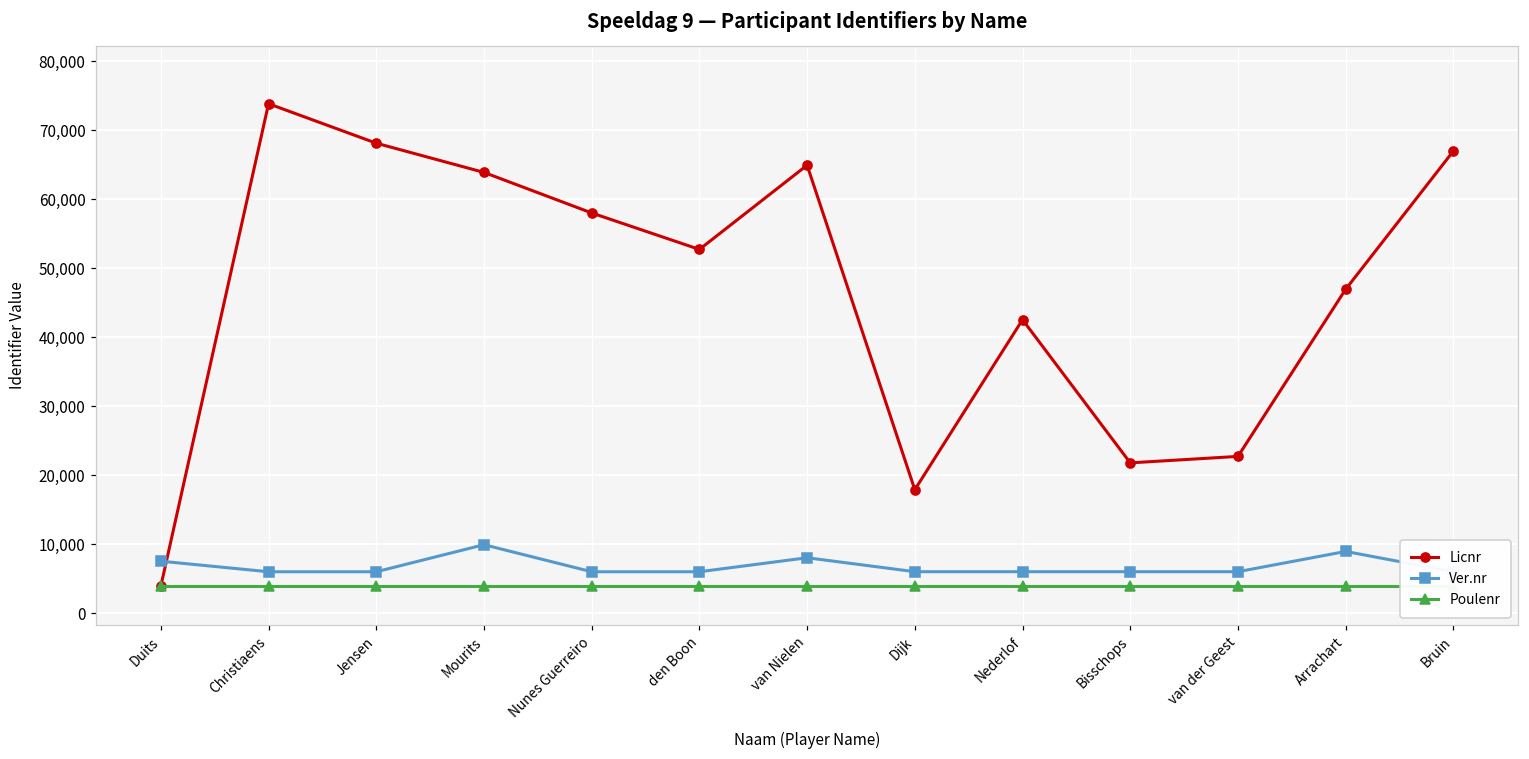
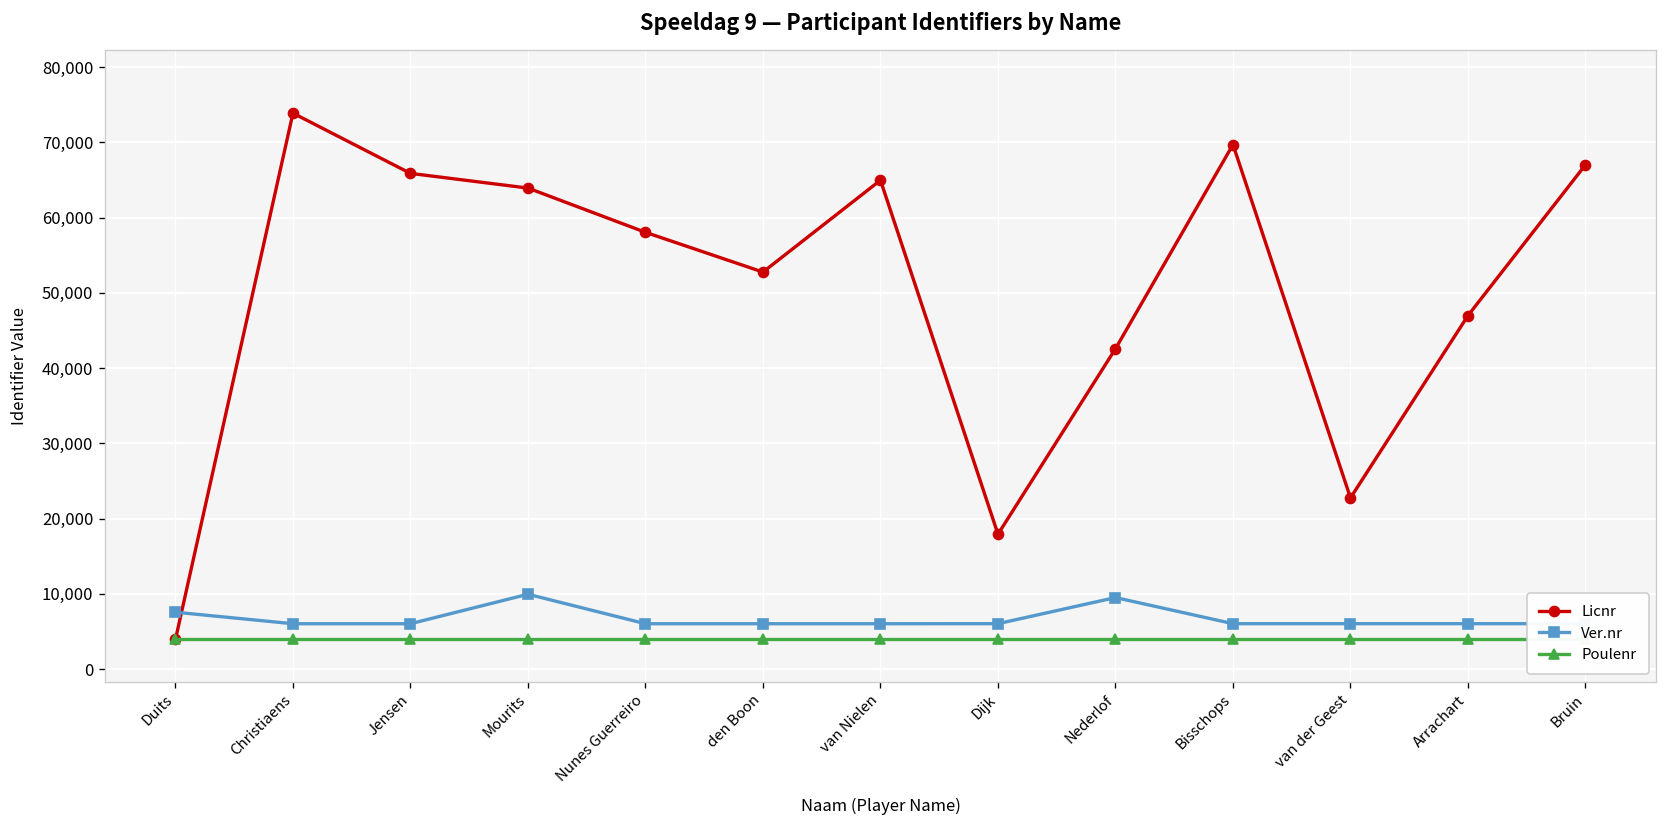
  {
    "Licnr": {
      "Christiaens": "74,000",
-     "Jensen": "68,000",
+     "Jensen": "66,000",
      "Mourits": "64,000",
      "Nunes Guerreiro": "58,000",
      "den Boon": "53,000",
      "van Nielen": "65,000",
      "Dijk": "18,000",
      "Nederlof": "43,000",
-     "Bisschops": "22,000",
+     "Bisschops": "70,000",
      "van der Geest": "23,000",
      "Arrachart": "47,000",
      "Bruin": "67,000"
    },
    "Ver.nr": {
      "Duits": "8,000",
      "Christiaens": "6,000",
      "Jensen": "6,000",
      "Mourits": "10,000",
      "Nunes Guerreiro": "6,000",
      "den Boon": "6,000",
-     "van Nielen": "8,000",
+     "van Nielen": "6,000",
      "Dijk": "6,000",
-     "Nederlof": "6,000",
+     "Nederlof": "9,000",
      "Bisschops": "6,000",
      "van der Geest": "6,000",
-     "Arrachart": "9,000"
+     "Arrachart": "6,000"
    },
    "Poulenr": {
      "Christiaens": "4,000",
      "Jensen": "4,000",
      "Mourits": "4,000",
      "Nunes Guerreiro": "4,000",
      "den Boon": "4,000",
      "van Nielen": "4,000",
      "Dijk": "4,000",
      "Nederlof": "4,000",
      "Bisschops": "4,000",
      "van der Geest": "4,000",
      "Arrachart": "4,000"
    }
  }
